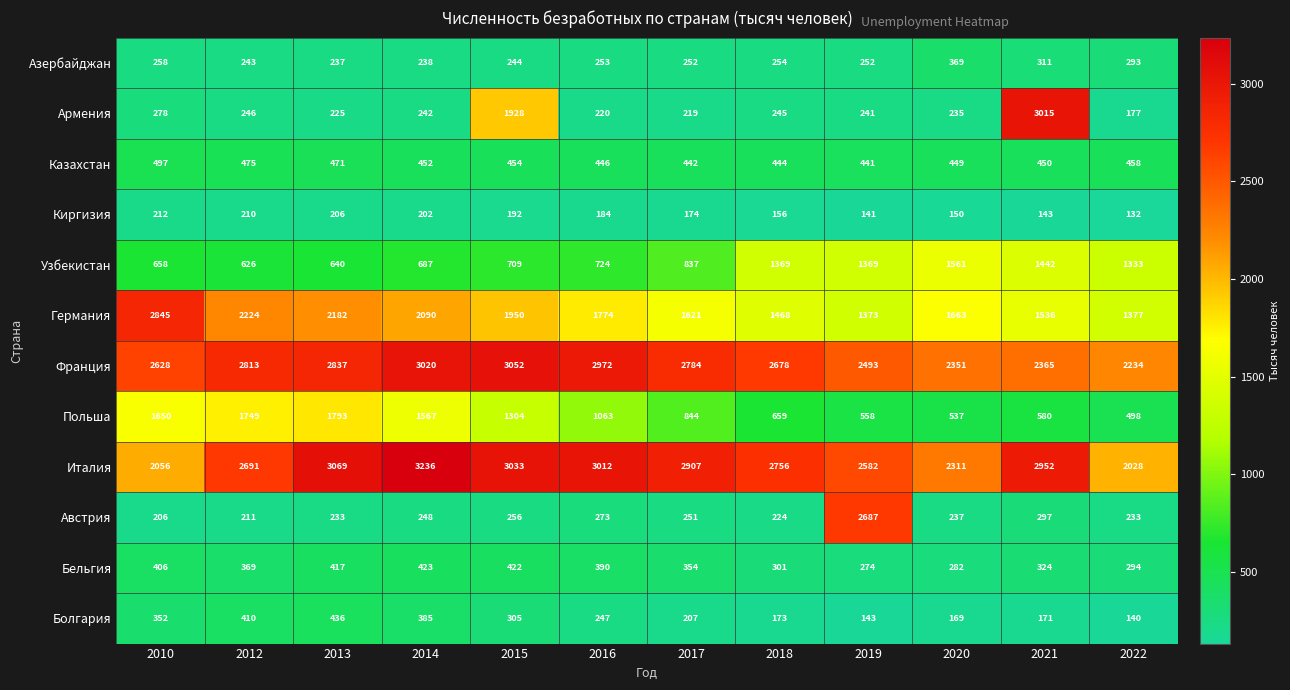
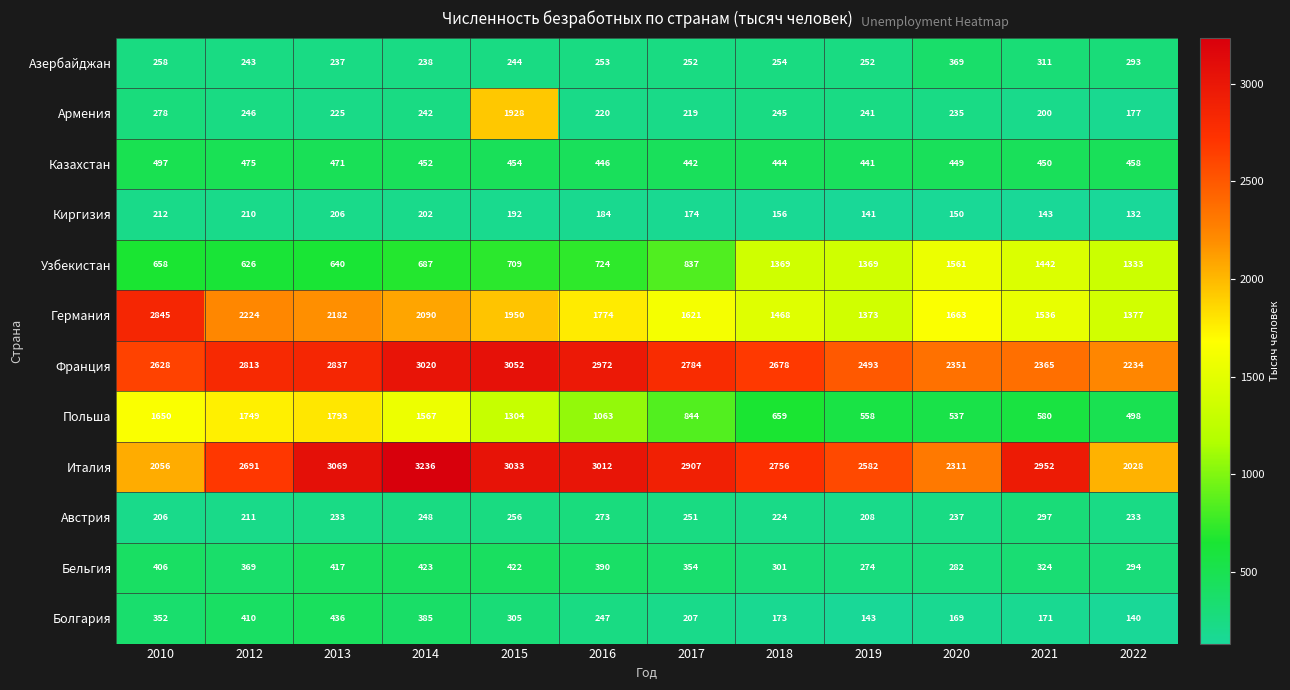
  {
    "Азербайджан": {
      "2010": 258,
      "2012": 243,
      "2013": 237,
      "2014": 238,
      "2015": 244,
      "2016": 253,
      "2017": 252,
      "2018": 254,
      "2019": 252,
      "2020": 369,
      "2021": 311,
      "2022": 293
    },
    "Армения": {
      "2010": 278,
      "2012": 246,
      "2013": 225,
      "2014": 242,
      "2015": 1928,
      "2016": 220,
      "2017": 219,
      "2018": 245,
      "2019": 241,
      "2020": 235,
-     "2021": 3015,
+     "2021": 200,
      "2022": 177
    },
    "Казахстан": {
      "2010": 497,
      "2012": 475,
      "2013": 471,
      "2014": 452,
      "2015": 454,
      "2016": 446,
      "2017": 442,
      "2018": 444,
      "2019": 441,
      "2020": 449,
      "2021": 450,
      "2022": 458
    },
    "Киргизия": {
      "2010": 212,
      "2012": 210,
      "2013": 206,
      "2014": 202,
      "2015": 192,
      "2016": 184,
      "2017": 174,
      "2018": 156,
      "2019": 141,
      "2020": 150,
      "2021": 143,
      "2022": 132
    },
    "Узбекистан": {
      "2010": 658,
      "2012": 626,
      "2013": 640,
      "2014": 687,
      "2015": 709,
      "2016": 724,
      "2017": 837,
      "2018": 1369,
      "2019": 1369,
      "2020": 1561,
      "2021": 1442,
      "2022": 1333
    },
    "Германия": {
      "2010": 2845,
      "2012": 2224,
      "2013": 2182,
      "2014": 2090,
      "2015": 1950,
      "2016": 1774,
      "2017": 1621,
      "2018": 1468,
      "2019": 1373,
      "2020": 1663,
      "2021": 1536,
      "2022": 1377
    },
    "Франция": {
      "2010": 2628,
      "2012": 2813,
      "2013": 2837,
      "2014": 3020,
      "2015": 3052,
      "2016": 2972,
      "2017": 2784,
      "2018": 2678,
      "2019": 2493,
      "2020": 2351,
      "2021": 2365,
      "2022": 2234
    },
    "Польша": {
      "2010": 1650,
      "2012": 1749,
      "2013": 1793,
      "2014": 1567,
      "2015": 1304,
      "2016": 1063,
      "2017": 844,
      "2018": 659,
      "2019": 558,
      "2020": 537,
      "2021": 580,
      "2022": 498
    },
    "Италия": {
      "2010": 2056,
      "2012": 2691,
      "2013": 3069,
      "2014": 3236,
      "2015": 3033,
      "2016": 3012,
      "2017": 2907,
      "2018": 2756,
      "2019": 2582,
      "2020": 2311,
      "2021": 2952,
      "2022": 2028
    },
    "Австрия": {
      "2010": 206,
      "2012": 211,
      "2013": 233,
      "2014": 248,
      "2015": 256,
      "2016": 273,
      "2017": 251,
      "2018": 224,
-     "2019": 2687,
+     "2019": 208,
      "2020": 237,
      "2021": 297,
      "2022": 233
    },
    "Бельгия": {
      "2010": 406,
      "2012": 369,
      "2013": 417,
      "2014": 423,
      "2015": 422,
      "2016": 390,
      "2017": 354,
      "2018": 301,
      "2019": 274,
      "2020": 282,
      "2021": 324,
      "2022": 294
    },
    "Болгария": {
      "2010": 352,
      "2012": 410,
      "2013": 436,
      "2014": 385,
      "2015": 305,
      "2016": 247,
      "2017": 207,
      "2018": 173,
      "2019": 143,
      "2020": 169,
      "2021": 171,
      "2022": 140
    }
  }
